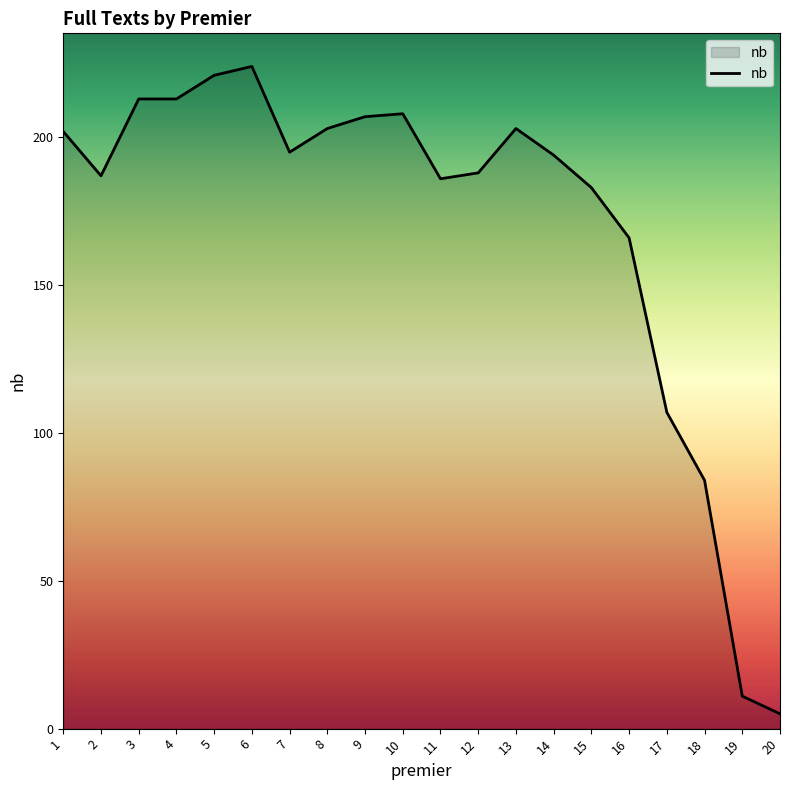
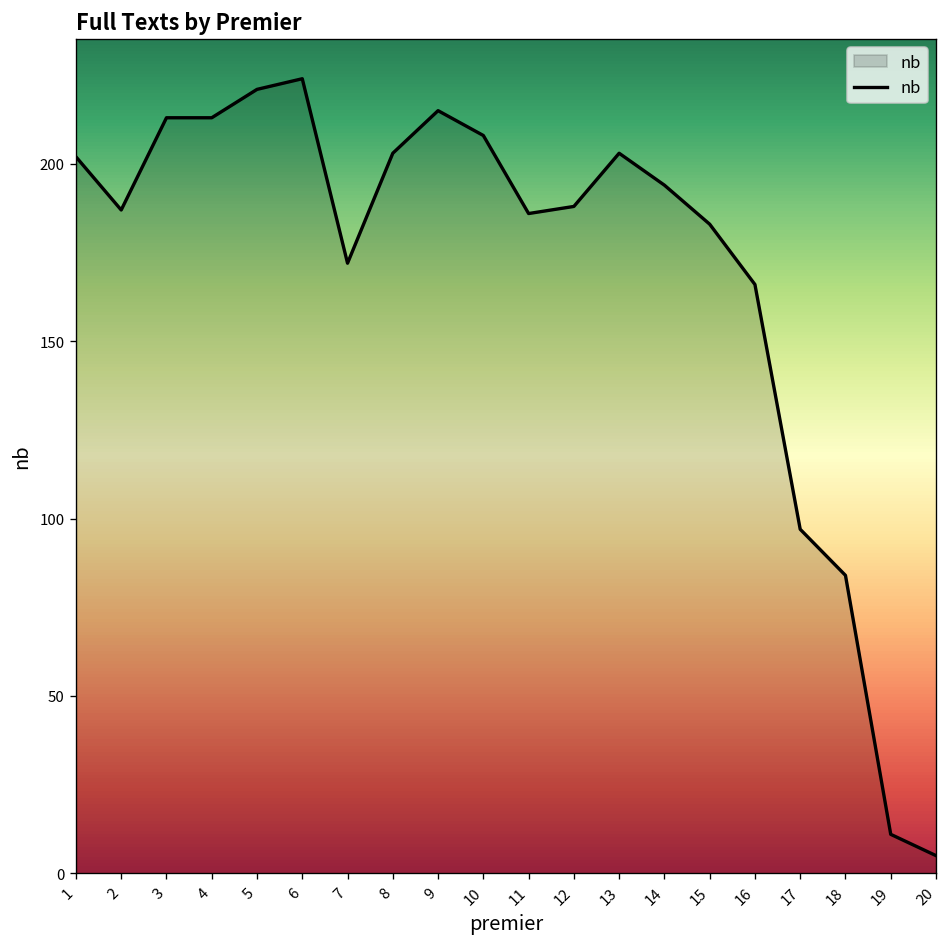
  {
    "1": 202,
    "2": 187,
    "3": 213,
    "4": 213,
    "5": 221,
    "6": 224,
-   "7": 195,
+   "7": 172,
    "8": 203,
-   "9": 207,
+   "9": 215,
    "10": 208,
    "11": 186,
    "12": 188,
    "13": 203,
    "14": 194,
    "15": 183,
    "16": 166,
-   "17": 107,
+   "17": 97,
    "18": 84,
    "19": 11,
    "20": 5
  }
